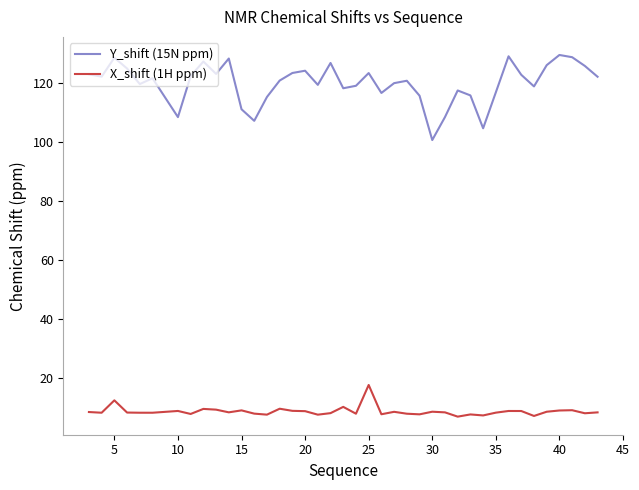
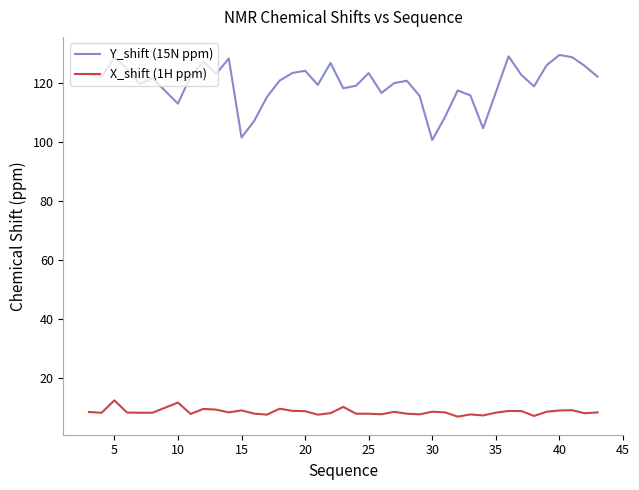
  {
    "Y_shift (15N ppm)": {
-     "10": 108,
-     "15": 111,
+     "10": 113,
+     "15": 101,
      "20": 124,
      "25": 123,
      "30": 101,
      "35": 117,
      "40": 129
    },
    "X_shift (1H ppm)": {
      "5": 12,
-     "10": 9,
+     "10": 12,
      "15": 9,
      "20": 9,
-     "25": 18,
+     "25": 8,
      "30": 9,
      "35": 8,
      "40": 9
    }
  }
